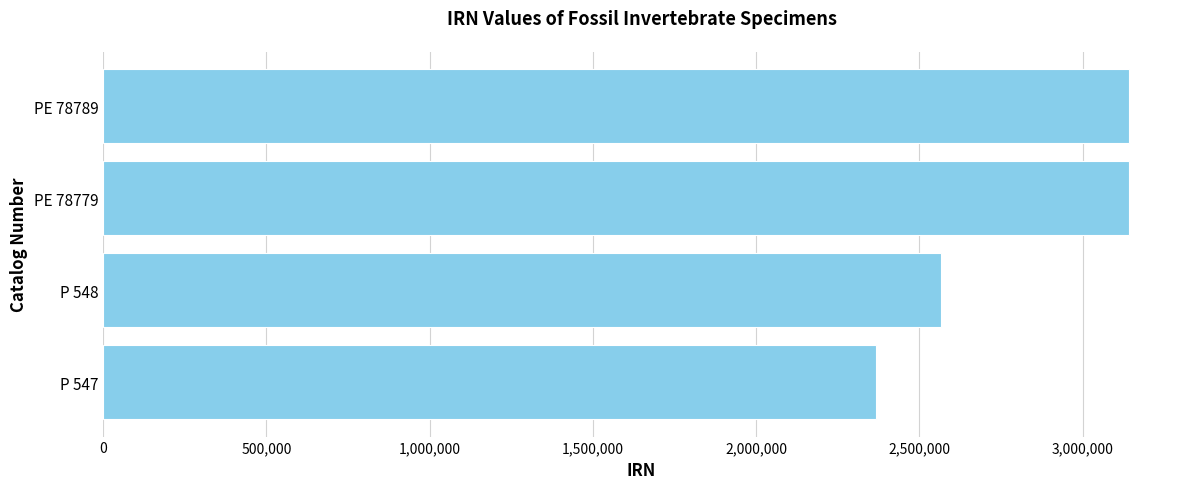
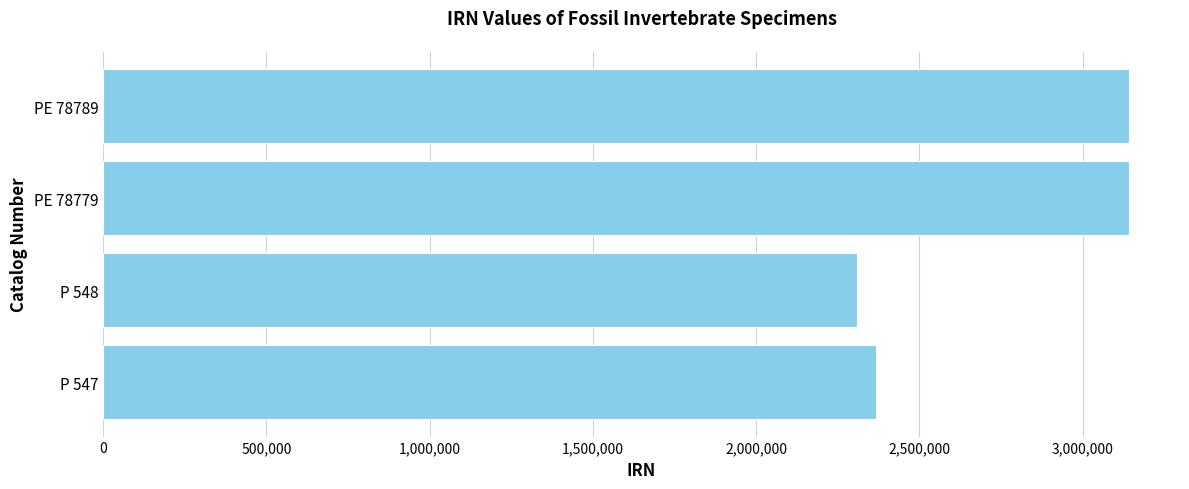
  {
    "PE 78789": "3,140,000",
    "PE 78779": "3,140,000",
-   "P 548": "2,570,000",
+   "P 548": "2,310,000",
    "P 547": "2,370,000"
  }
